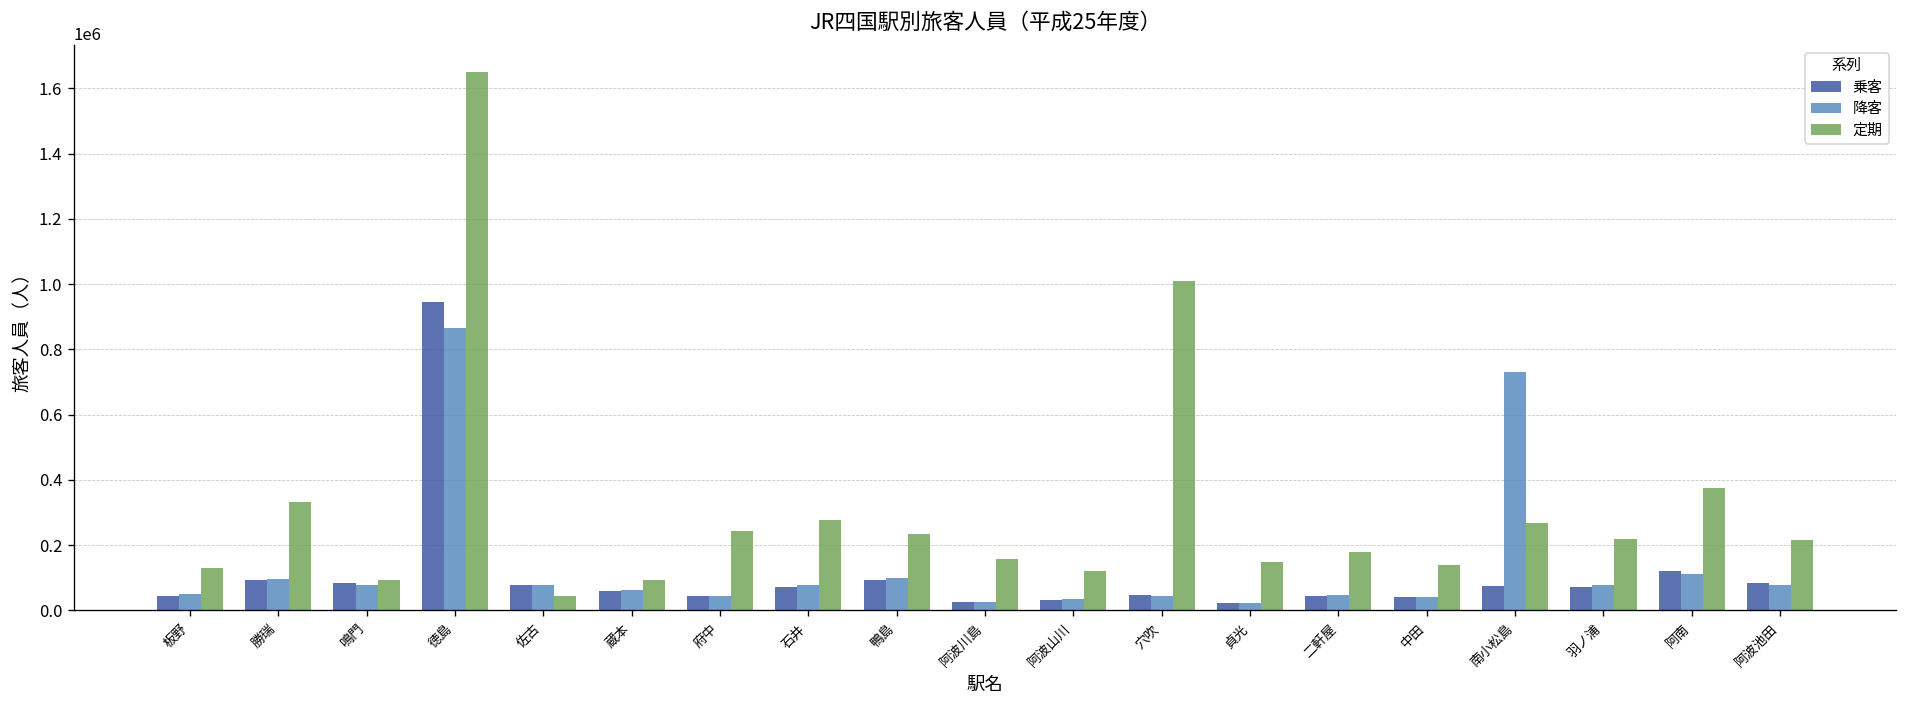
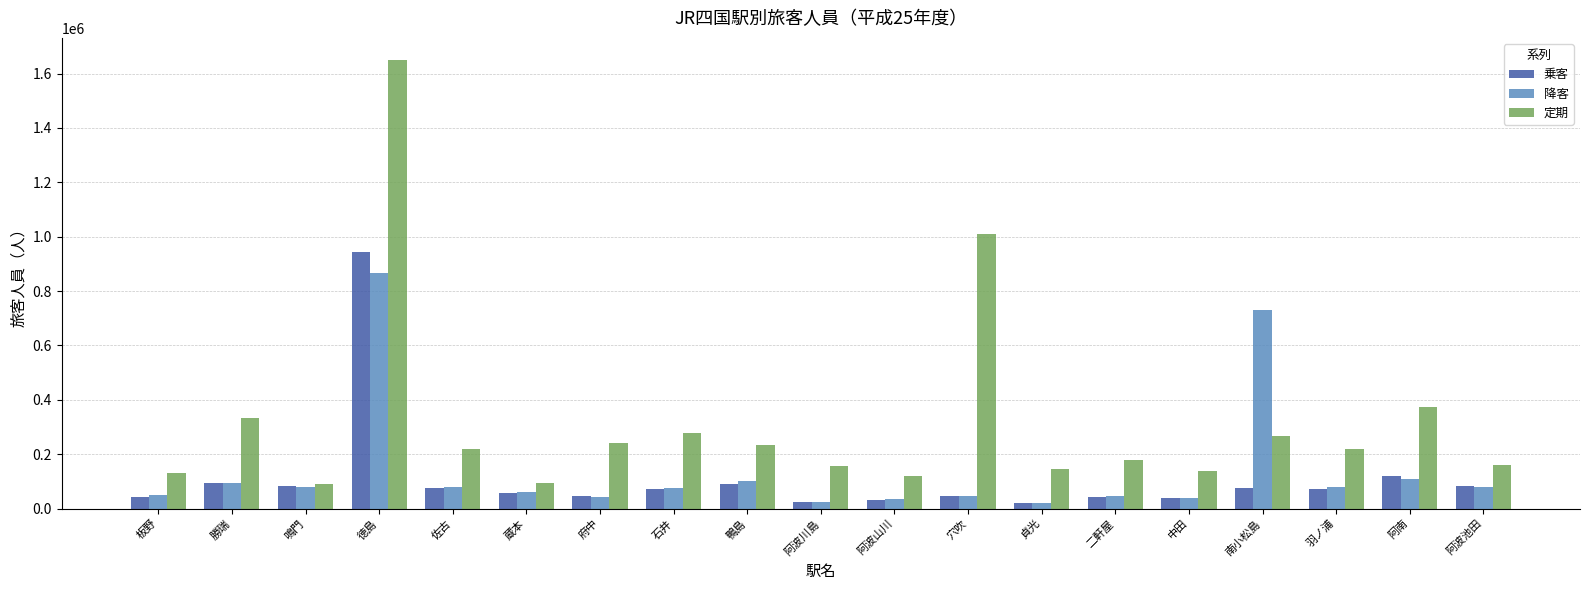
  {
    "乗客": {
      "板野": 40000,
      "勝瑞": 90000,
      "鳴門": 80000,
      "徳島": 950000,
      "佐古": 80000,
      "蔵本": 60000,
      "府中": 40000,
      "石井": 70000,
      "鴨島": 90000,
      "阿波川島": 30000,
      "阿波山川": 30000,
      "穴吹": 50000,
      "貞光": 20000,
      "二軒屋": 40000,
      "中田": 40000,
      "南小松島": 80000,
      "羽ノ浦": 70000,
      "阿南": 120000,
      "阿波池田": 80000
    },
    "降客": {
      "板野": 50000,
      "勝瑞": 100000,
      "鳴門": 80000,
      "徳島": 870000,
      "佐古": 80000,
      "蔵本": 60000,
      "府中": 40000,
      "石井": 80000,
      "鴨島": 100000,
      "阿波川島": 30000,
      "阿波山川": 40000,
      "穴吹": 50000,
      "貞光": 20000,
      "二軒屋": 50000,
      "中田": 40000,
      "南小松島": 730000,
      "羽ノ浦": 80000,
      "阿南": 110000,
      "阿波池田": 80000
    },
    "定期": {
      "板野": 130000,
      "勝瑞": 330000,
      "鳴門": 90000,
      "徳島": 1650000,
-     "佐古": 40000,
+     "佐古": 220000,
      "蔵本": 90000,
      "府中": 240000,
      "石井": 280000,
      "鴨島": 230000,
      "阿波川島": 160000,
      "阿波山川": 120000,
      "穴吹": 1010000,
      "貞光": 150000,
      "二軒屋": 180000,
      "中田": 140000,
      "南小松島": 270000,
      "羽ノ浦": 220000,
      "阿南": 370000,
-     "阿波池田": 210000
+     "阿波池田": 160000
    }
  }
